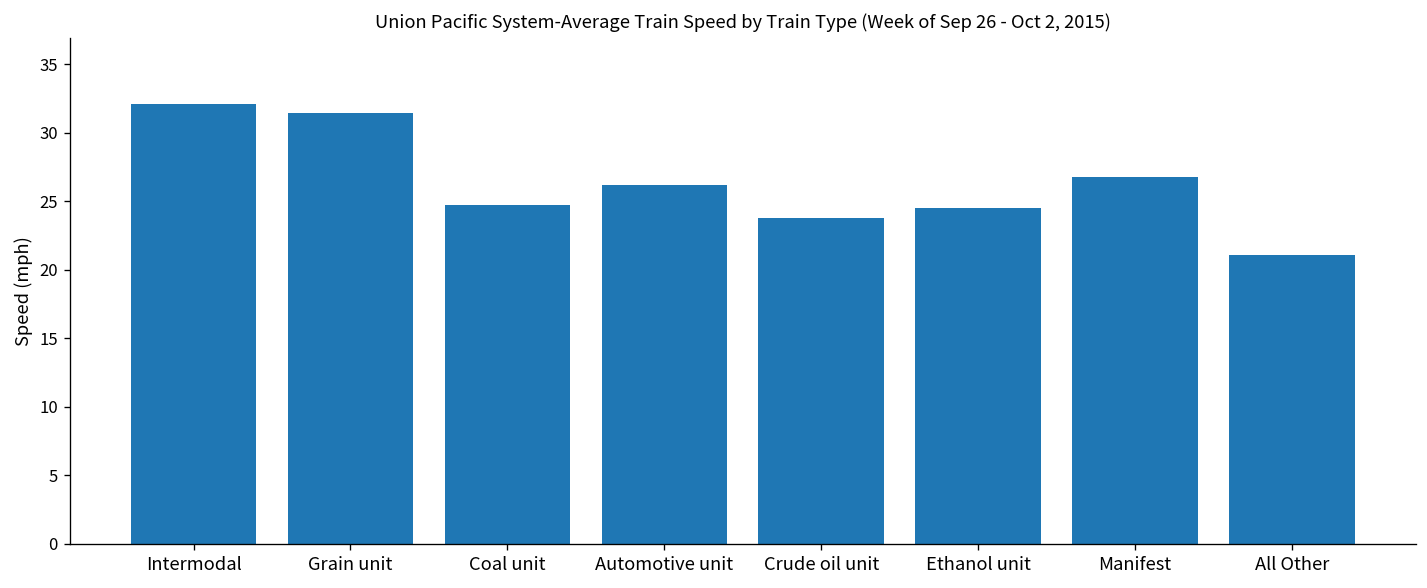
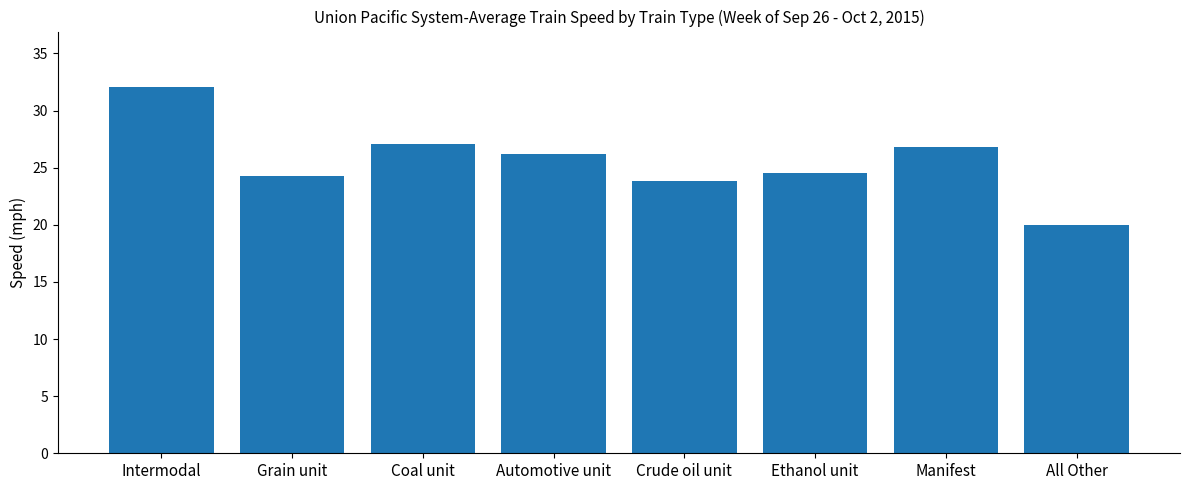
  {
    "Intermodal": 32.1,
-   "Grain unit": 31.4,
-   "Coal unit": 24.7,
+   "Grain unit": 24.3,
+   "Coal unit": 27.1,
    "Automotive unit": 26.2,
    "Crude oil unit": 23.8,
    "Ethanol unit": 24.5,
    "Manifest": 26.8,
-   "All Other": 21.1
+   "All Other": 20.0
  }
